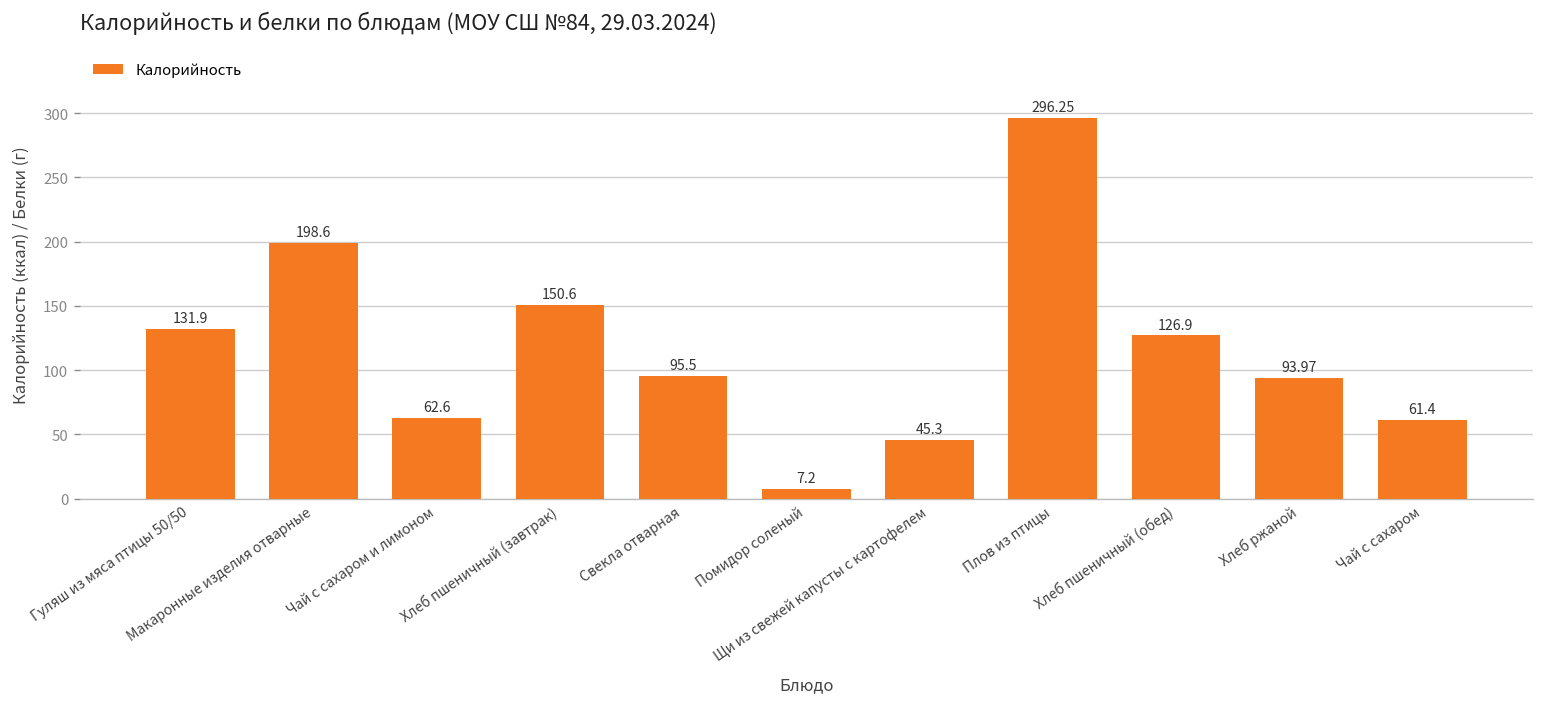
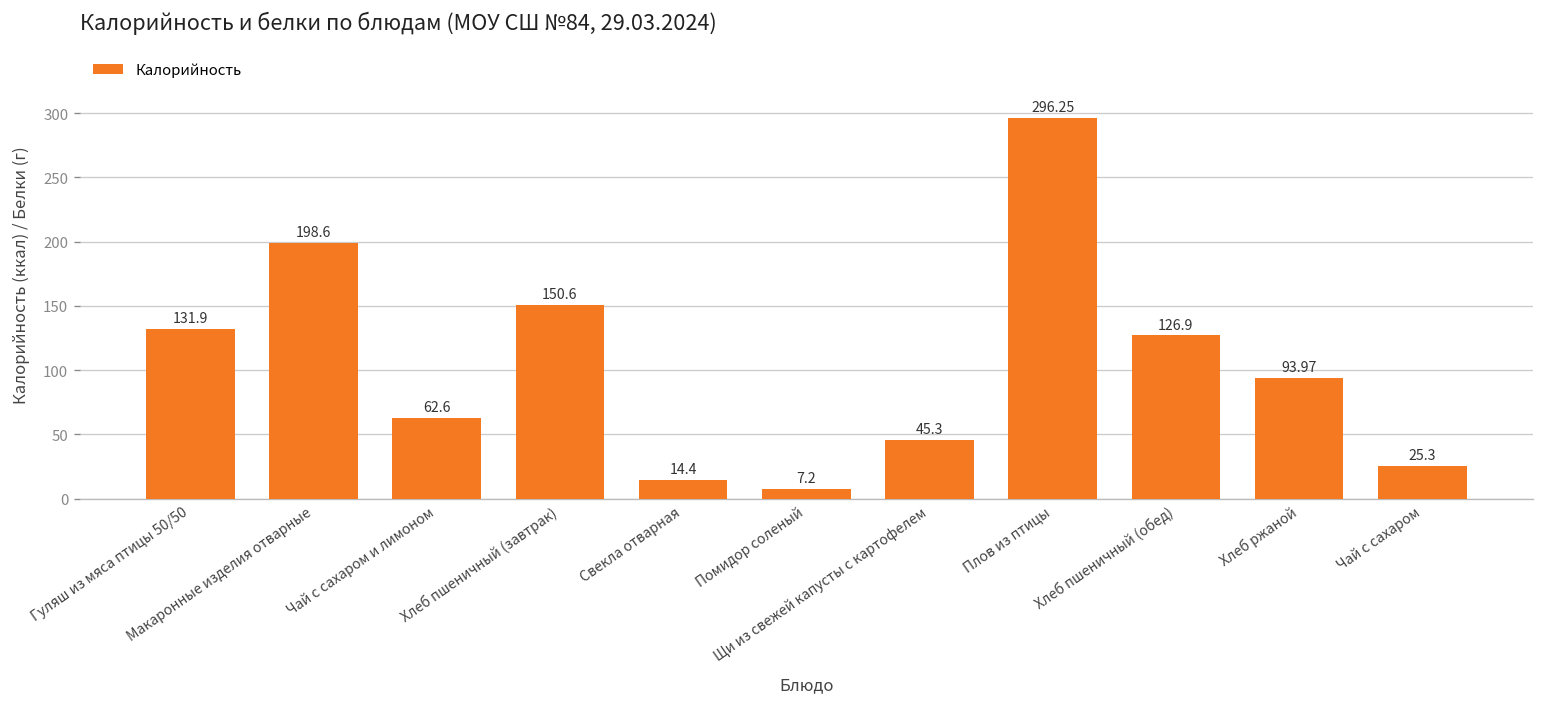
  {
    "Гуляш из мяса птицы 50/50": 131.9,
    "Макаронные изделия отварные": 198.6,
    "Чай с сахаром и лимоном": 62.6,
    "Хлеб пшеничный (завтрак)": 150.6,
-   "Свекла отварная": 95.5,
+   "Свекла отварная": 14.4,
    "Помидор соленый": 7.2,
    "Щи из свежей капусты с картофелем": 45.3,
    "Плов из птицы": 296.25,
    "Хлеб пшеничный (обед)": 126.9,
    "Хлеб ржаной": 93.97,
-   "Чай с сахаром": 61.4
+   "Чай с сахаром": 25.3
  }
